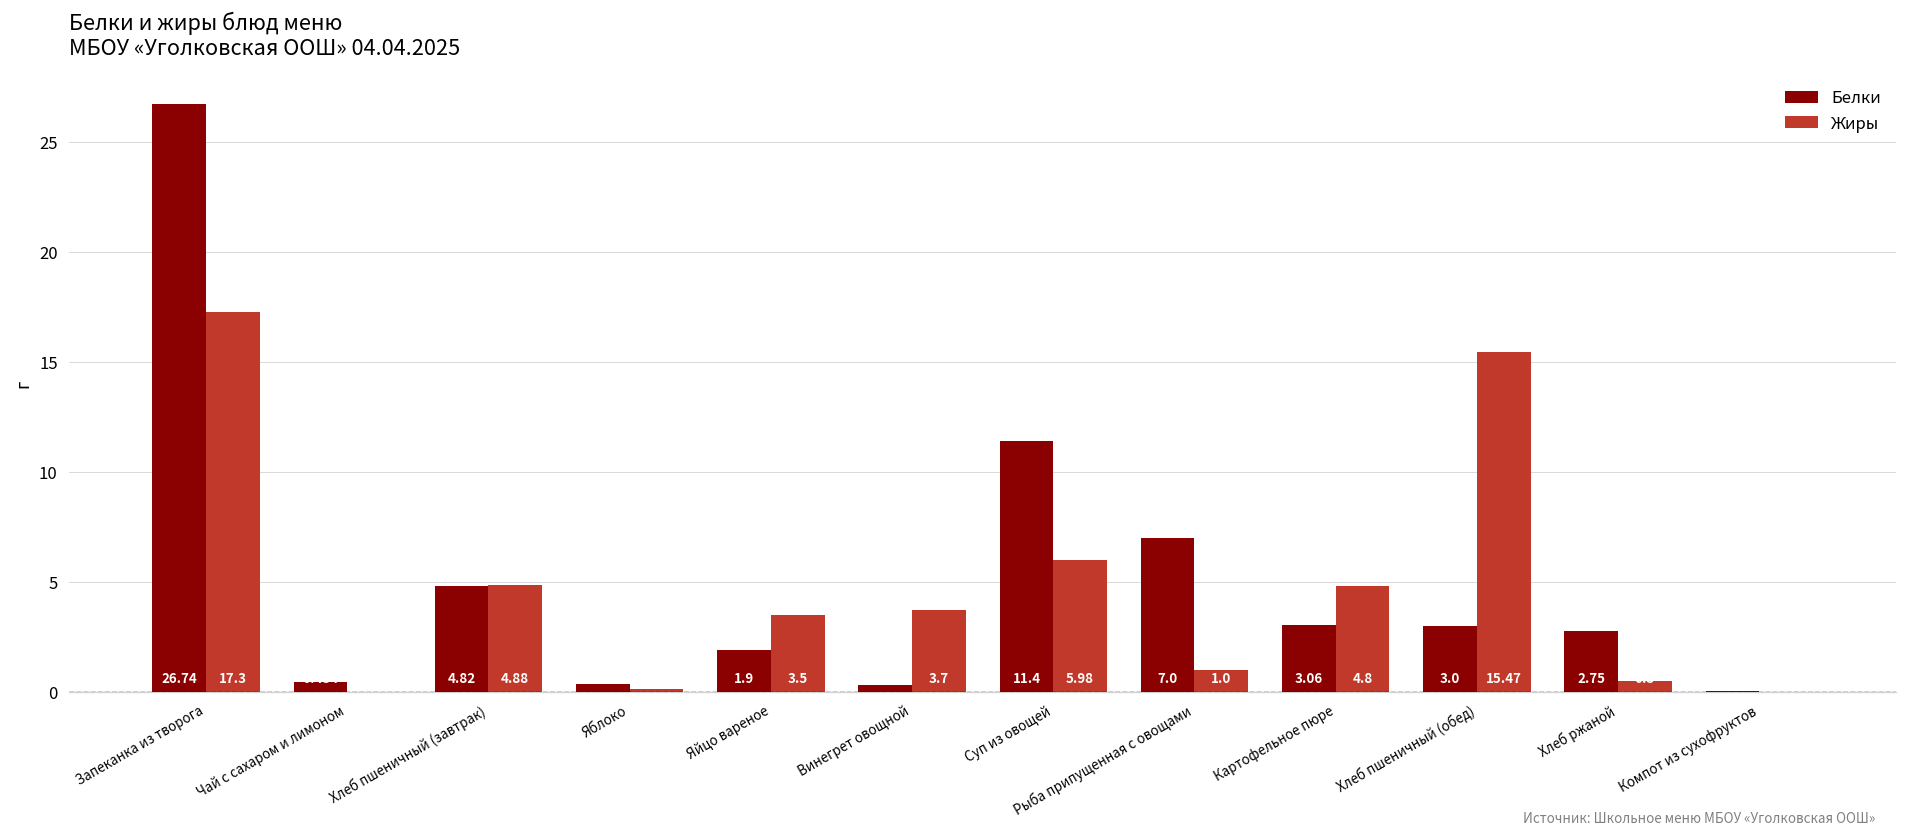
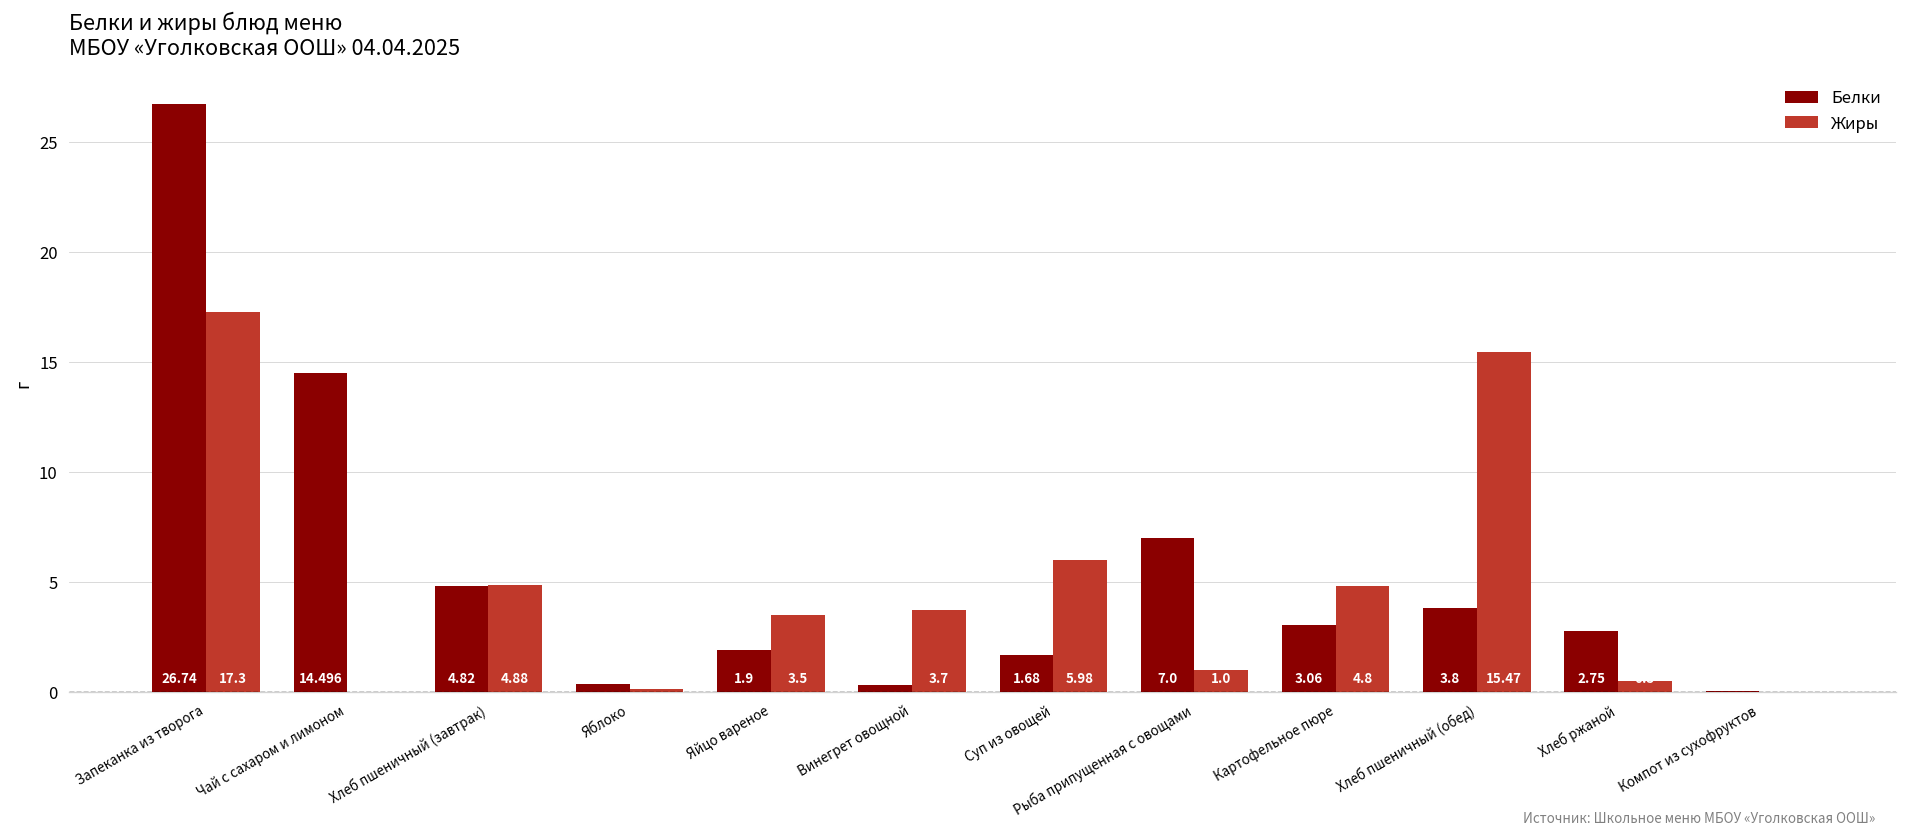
  {
    "Белки": {
      "Запеканка из творога": 26.74,
-     "Чай с сахаром и лимоном": 0.4,
+     "Чай с сахаром и лимоном": 14.5,
      "Хлеб пшеничный (завтрак)": 4.82,
      "Яйцо вареное": 1.9,
-     "Суп из овощей": 11.4,
+     "Суп из овощей": 1.68,
      "Рыба припущенная с овощами": 7.0,
      "Картофельное пюре": 3.06,
-     "Хлеб пшеничный (обед)": 3.0,
+     "Хлеб пшеничный (обед)": 3.8,
      "Хлеб ржаной": 2.75
    },
    "Жиры": {
      "Запеканка из творога": 17.3,
      "Хлеб пшеничный (завтрак)": 4.88,
      "Яйцо вареное": 3.5,
      "Винегрет овощной": 3.7,
      "Суп из овощей": 5.98,
      "Рыба припущенная с овощами": 1.0,
      "Картофельное пюре": 4.8,
      "Хлеб пшеничный (обед)": 15.47
    }
  }
